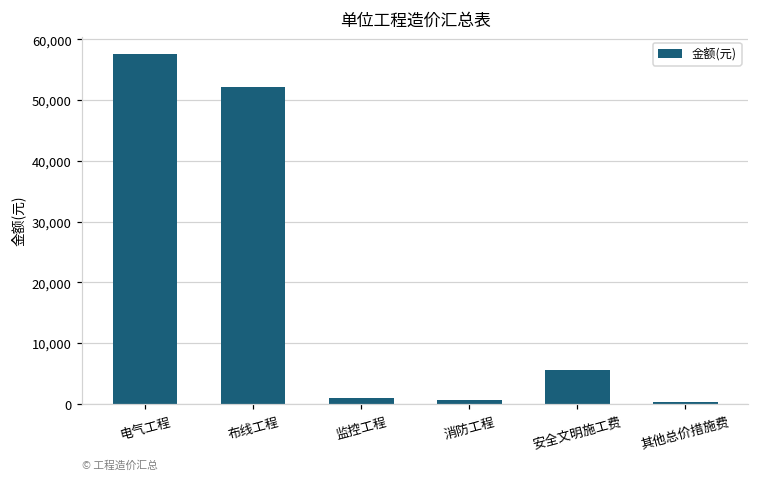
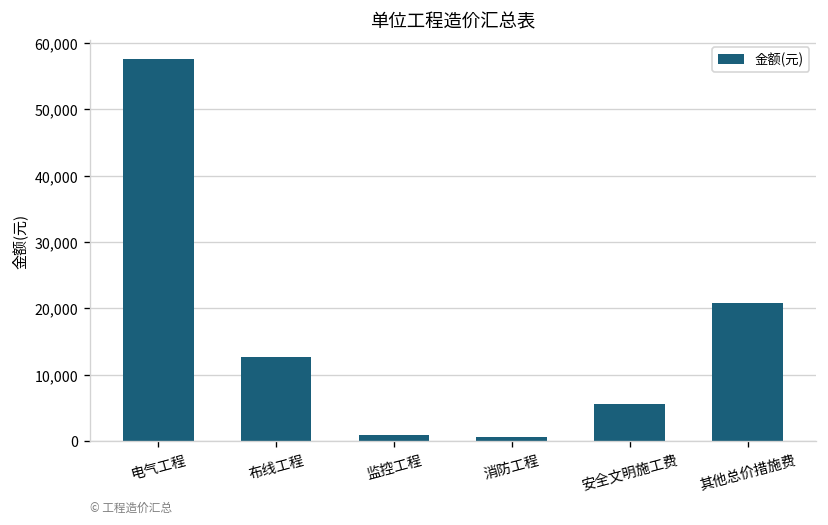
  {
    "电气工程": "58,000",
-   "布线工程": "52,000",
+   "布线工程": "13,000",
    "监控工程": "1,000",
    "消防工程": "1,000",
    "安全文明施工费": "6,000",
-   "其他总价措施费": "0"
+   "其他总价措施费": "21,000"
  }
